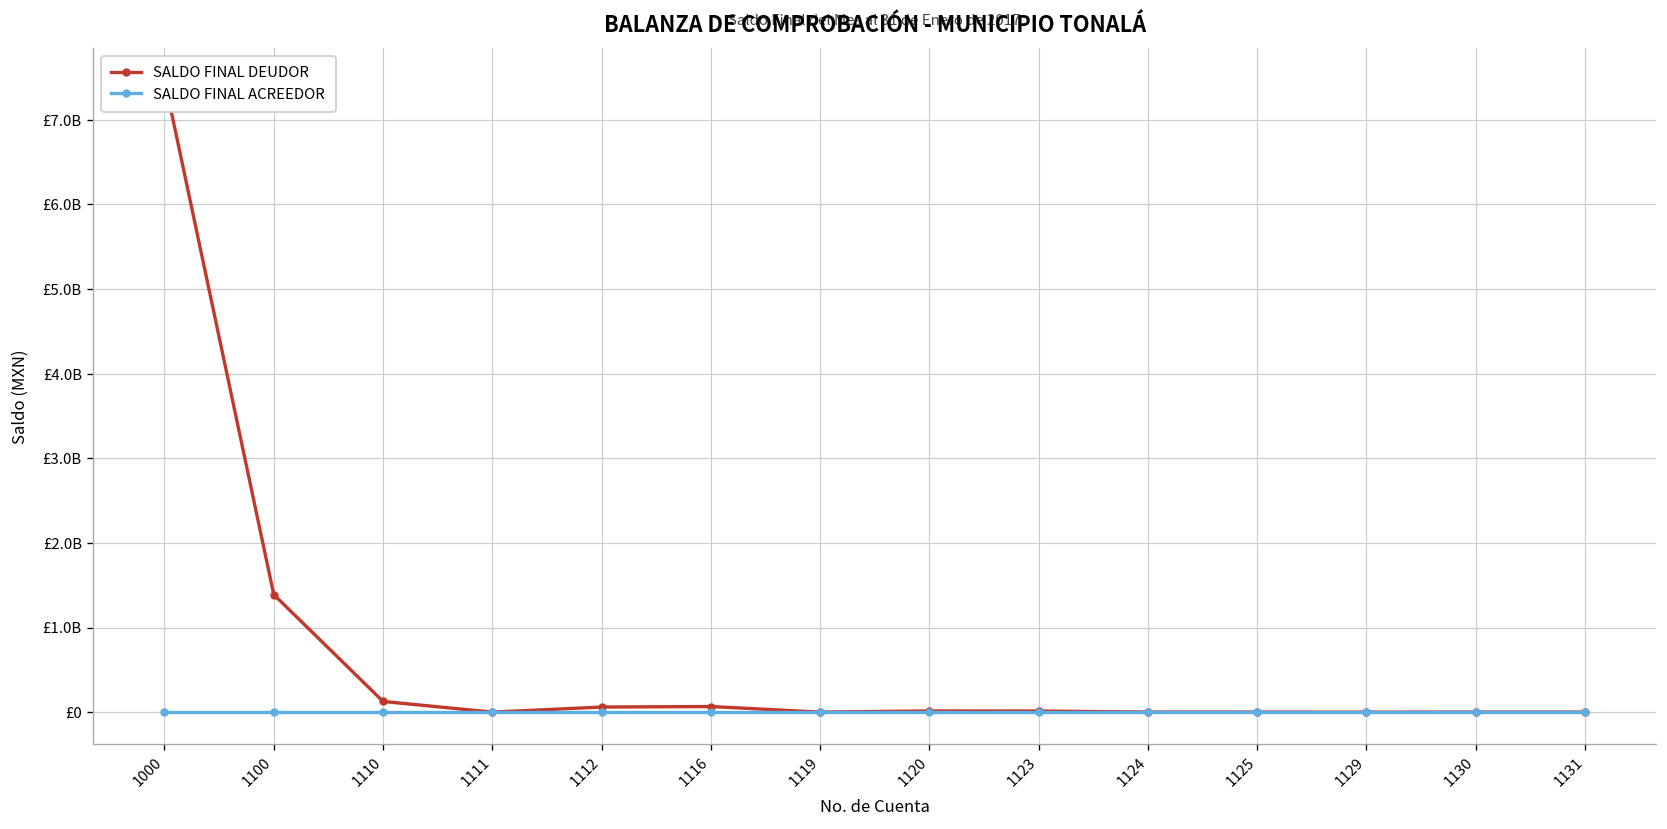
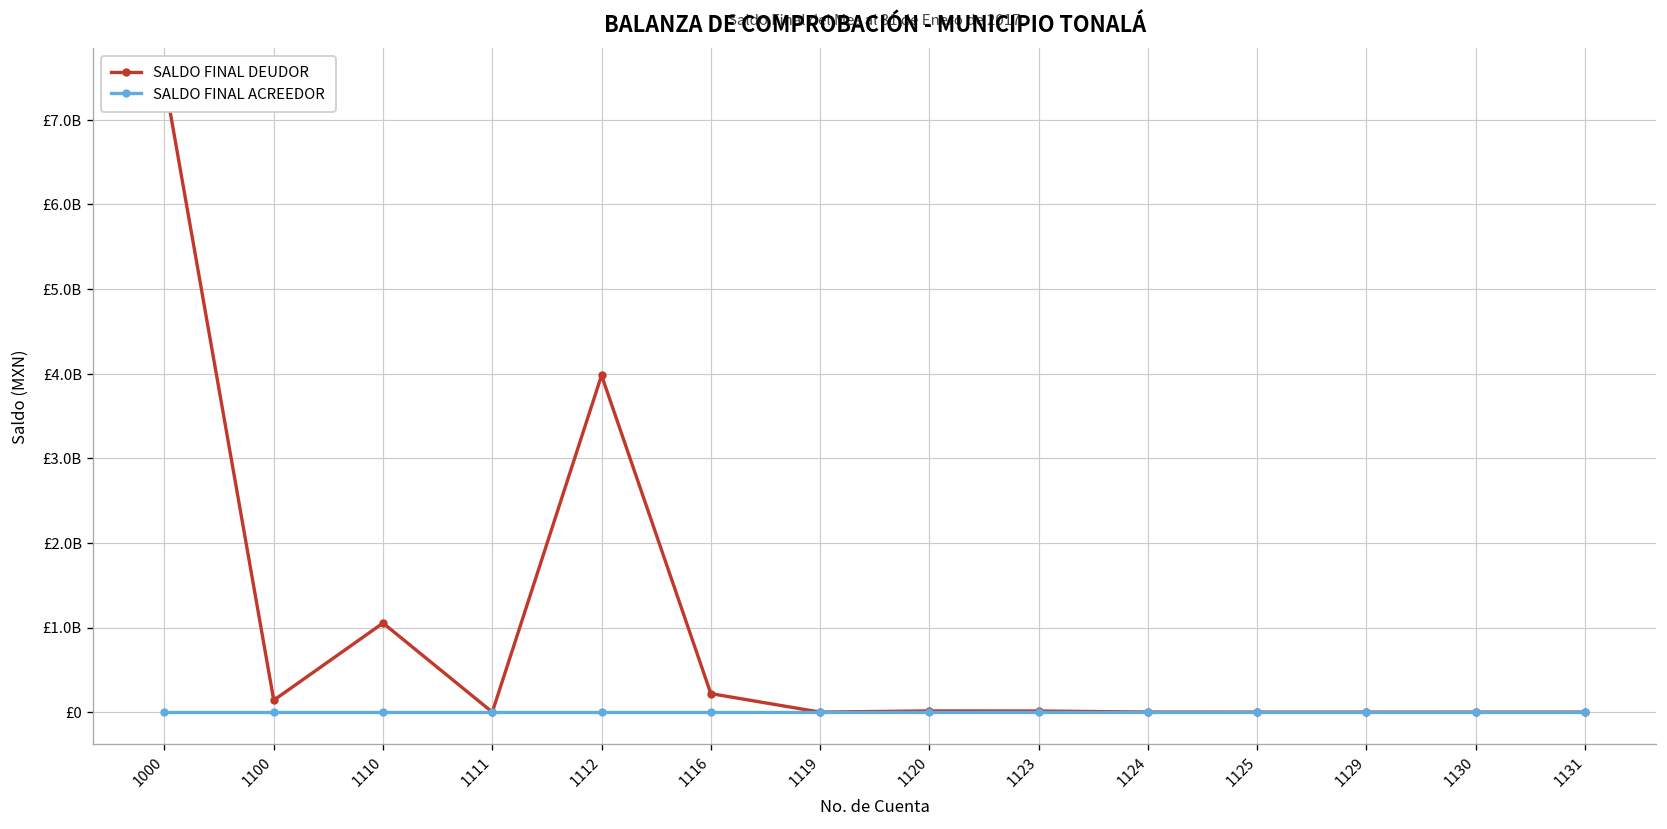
  {
    "SALDO FINAL DEUDOR": {
-     "1100": "£1400000000",
-     "1110": "£100000000",
-     "1112": "£100000000",
-     "1116": "£100000000"
+     "1100": "£100000000",
+     "1110": "£1100000000",
+     "1112": "£4000000000",
+     "1116": "£200000000"
    },
    "SALDO FINAL ACREEDOR": {
      "1000": "£0",
      "1100": "£0",
      "1110": "£0",
      "1112": "£0",
      "1116": "£0"
    }
  }
